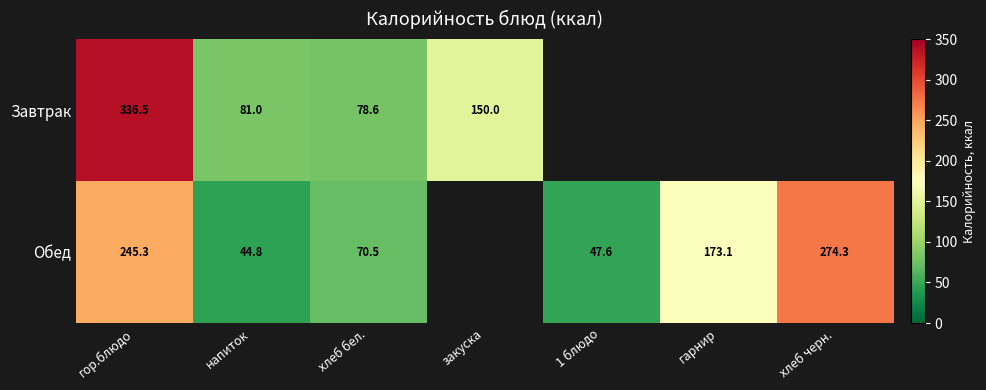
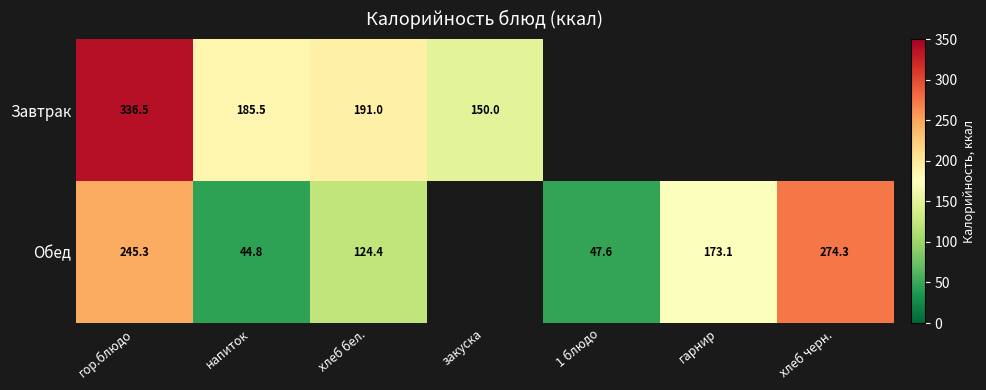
  {
    "Завтрак": {
      "гор.блюдо": 336.5,
-     "напиток": 81.0,
-     "хлеб бел.": 78.6,
+     "напиток": 185.5,
+     "хлеб бел.": 191.0,
      "закуска": 150.0
    },
    "Обед": {
      "гор.блюдо": 245.3,
      "напиток": 44.8,
-     "хлеб бел.": 70.5,
+     "хлеб бел.": 124.4,
      "1 блюдо": 47.6,
      "гарнир": 173.1,
      "хлеб черн.": 274.3
    }
  }
